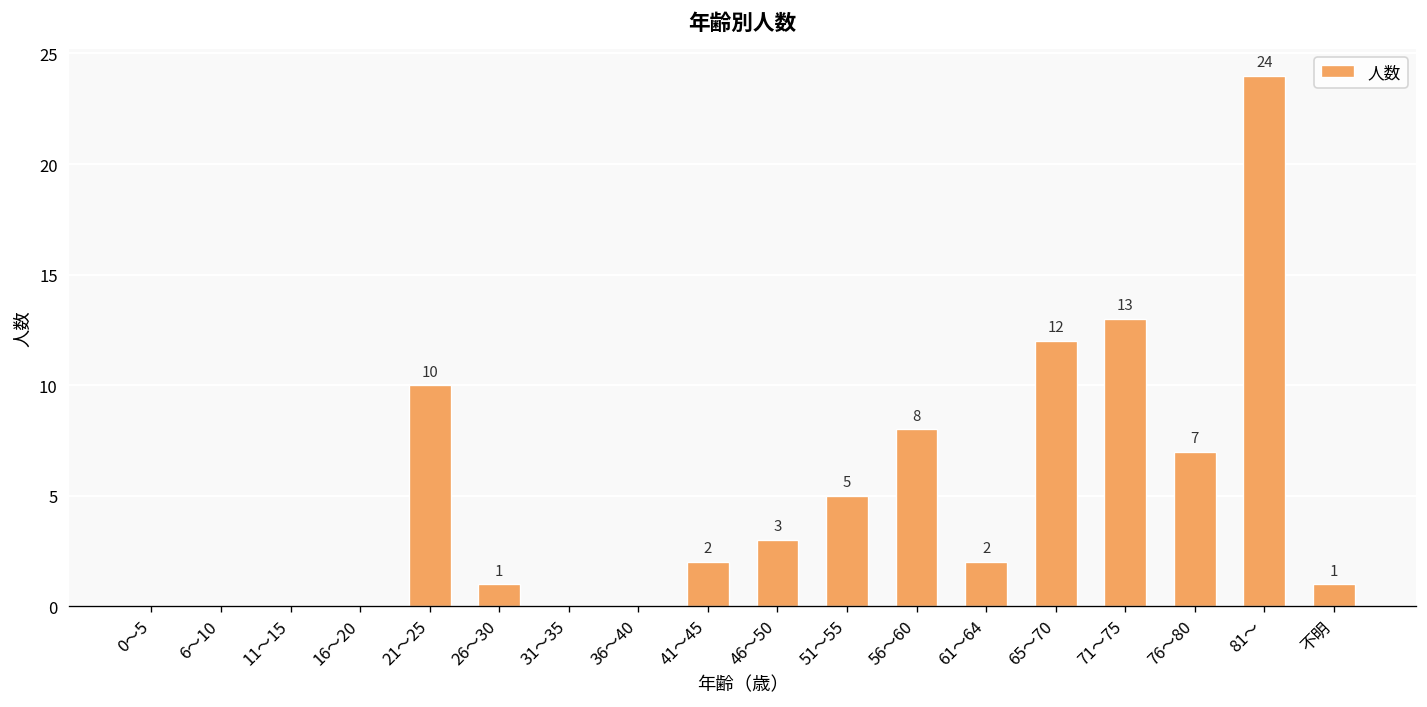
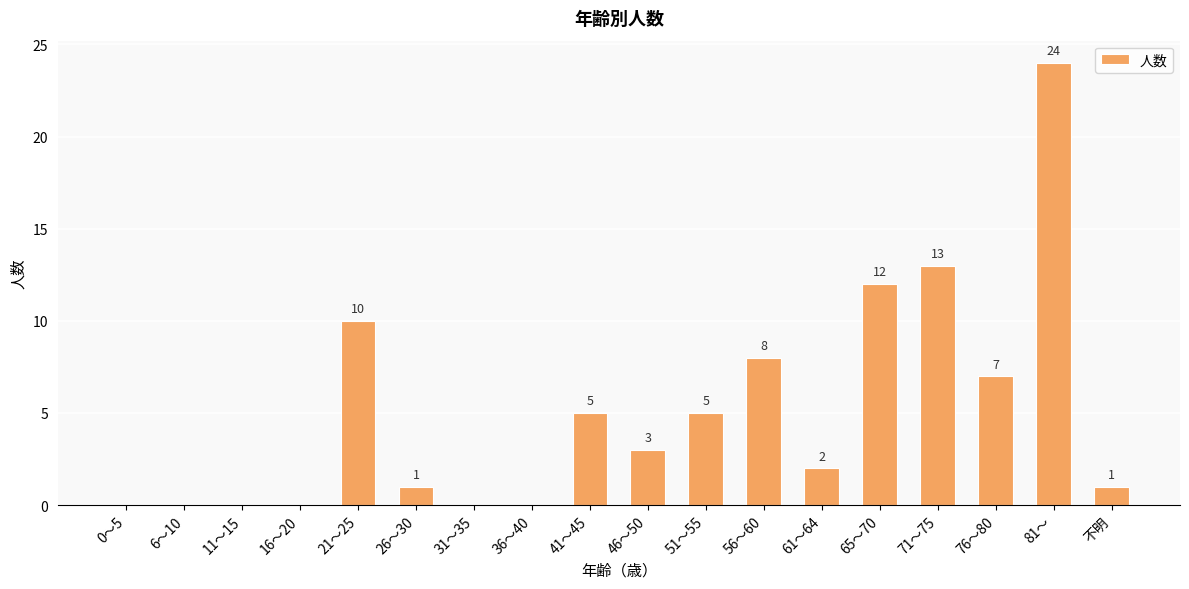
  {
    "21～25": 10,
    "26～30": 1,
-   "41～45": 2,
+   "41～45": 5,
    "46～50": 3,
    "51～55": 5,
    "56～60": 8,
    "61～64": 2,
    "65～70": 12,
    "71～75": 13,
    "76～80": 7,
    "81～": 24,
    "不明": 1
  }
